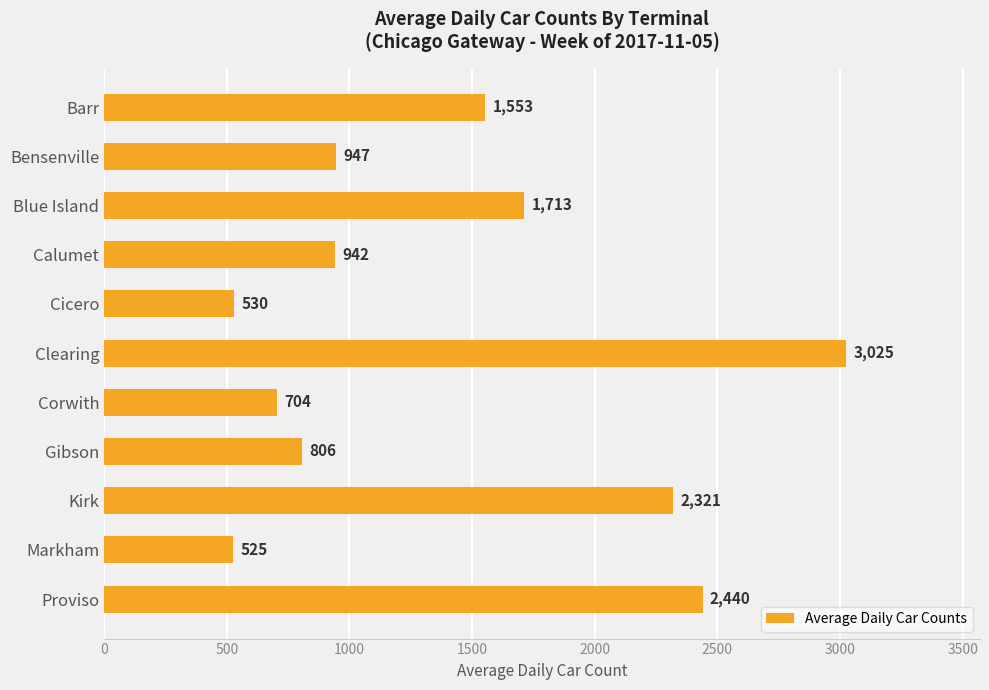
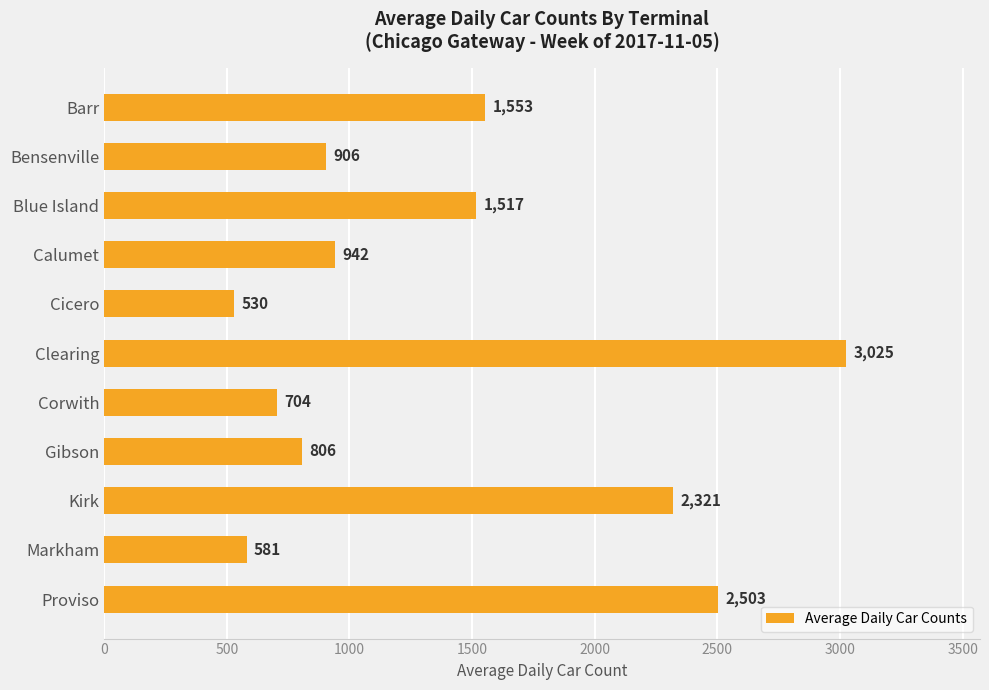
  {
    "Barr": "1,553",
-   "Bensenville": "947",
-   "Blue Island": "1,713",
+   "Bensenville": "906",
+   "Blue Island": "1,517",
    "Calumet": "942",
    "Cicero": "530",
    "Clearing": "3,025",
    "Corwith": "704",
    "Gibson": "806",
    "Kirk": "2,321",
-   "Markham": "525",
-   "Proviso": "2,440"
+   "Markham": "581",
+   "Proviso": "2,503"
  }
